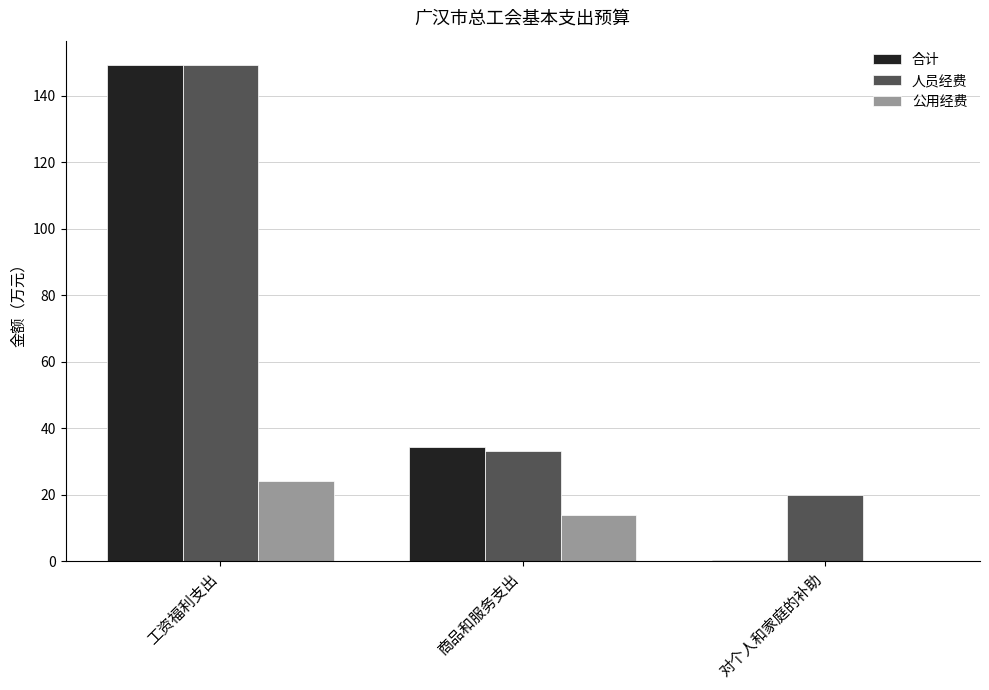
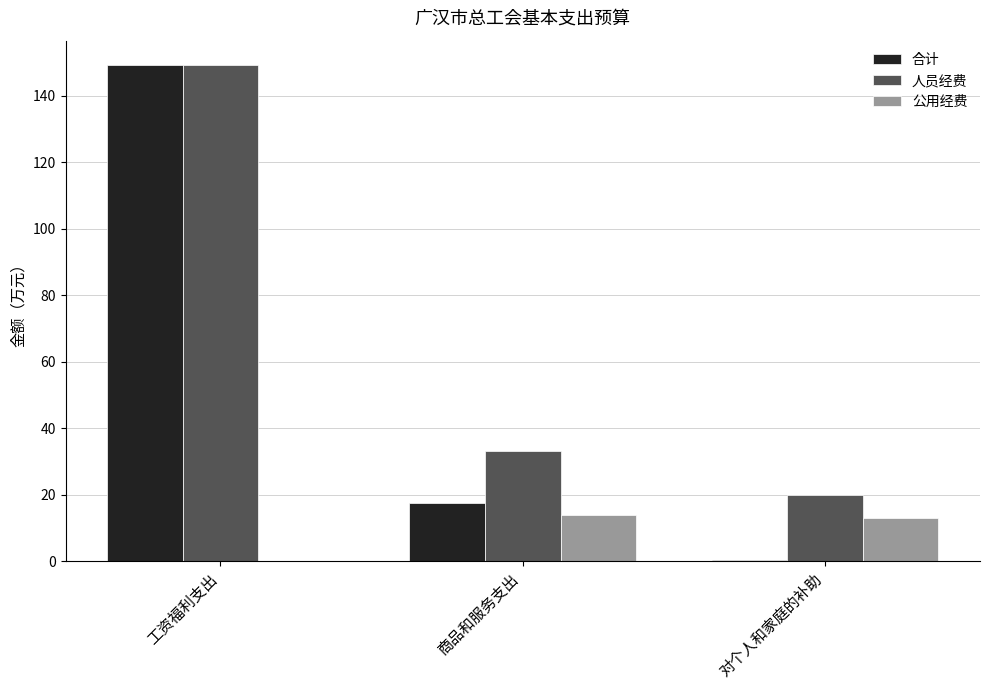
  {
    "合计": {
      "工资福利支出": 149,
-     "商品和服务支出": 34
+     "商品和服务支出": 17
    },
    "人员经费": {
      "工资福利支出": 149,
      "商品和服务支出": 33,
      "对个人和家庭的补助": 20
    },
    "公用经费": {
-     "工资福利支出": 24,
+     "工资福利支出": 0,
      "商品和服务支出": 14,
-     "对个人和家庭的补助": 0
+     "对个人和家庭的补助": 13
    }
  }
